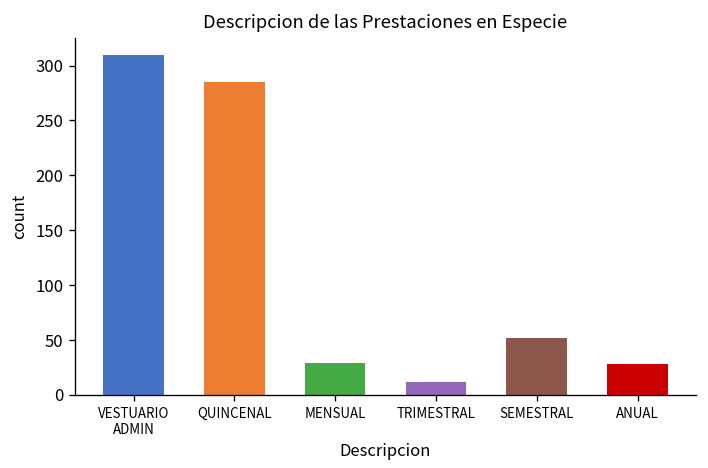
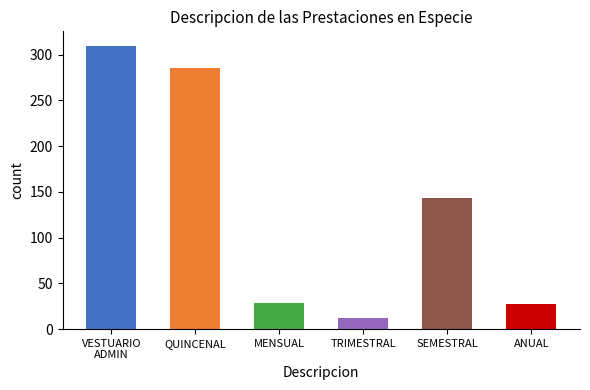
  {
    "VESTUARIO ADMIN": 310,
    "QUINCENAL": 290,
    "MENSUAL": 30,
    "TRIMESTRAL": 10,
-   "SEMESTRAL": 50,
+   "SEMESTRAL": 140,
    "ANUAL": 30
  }
